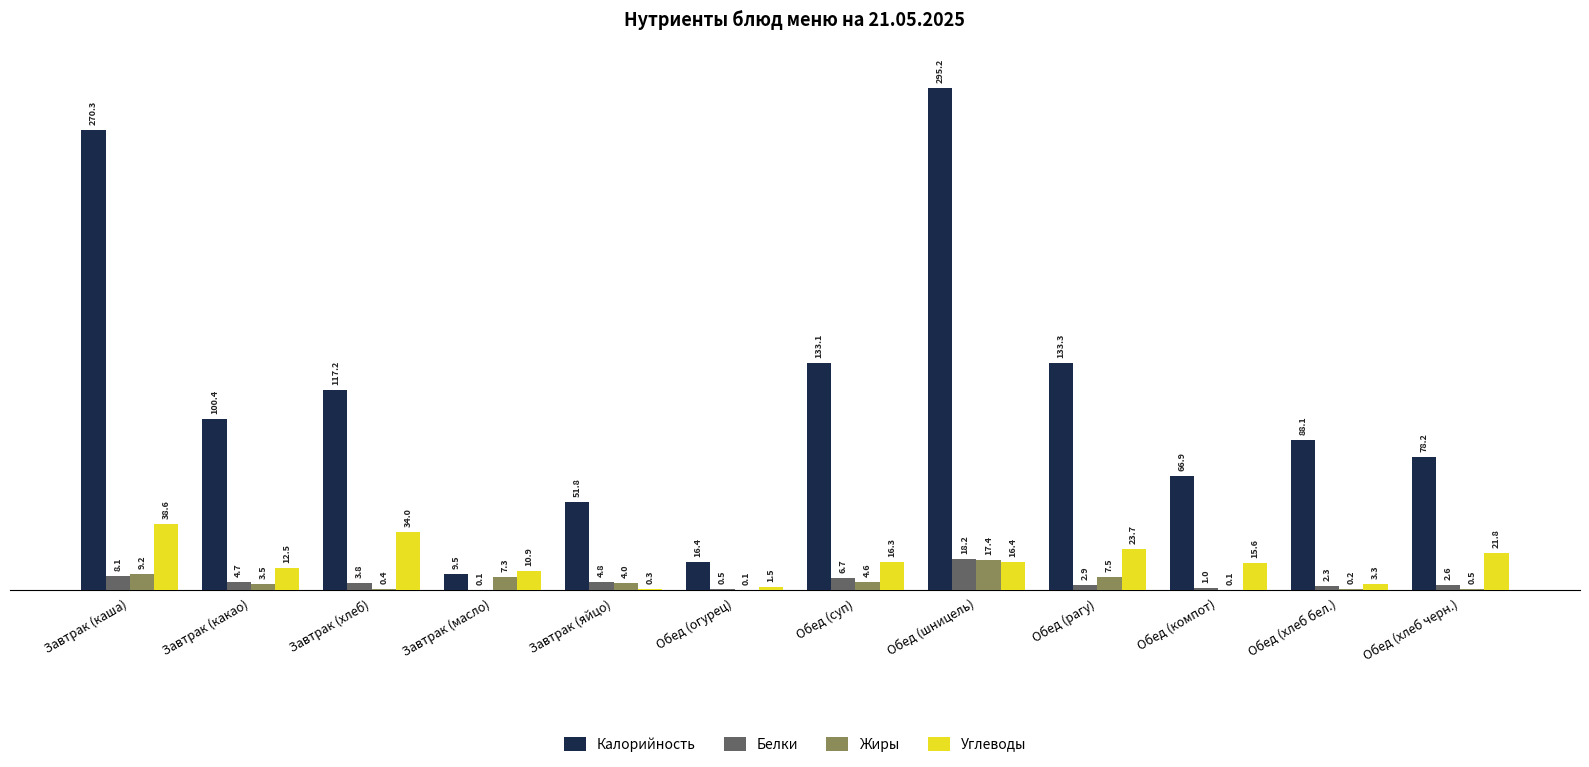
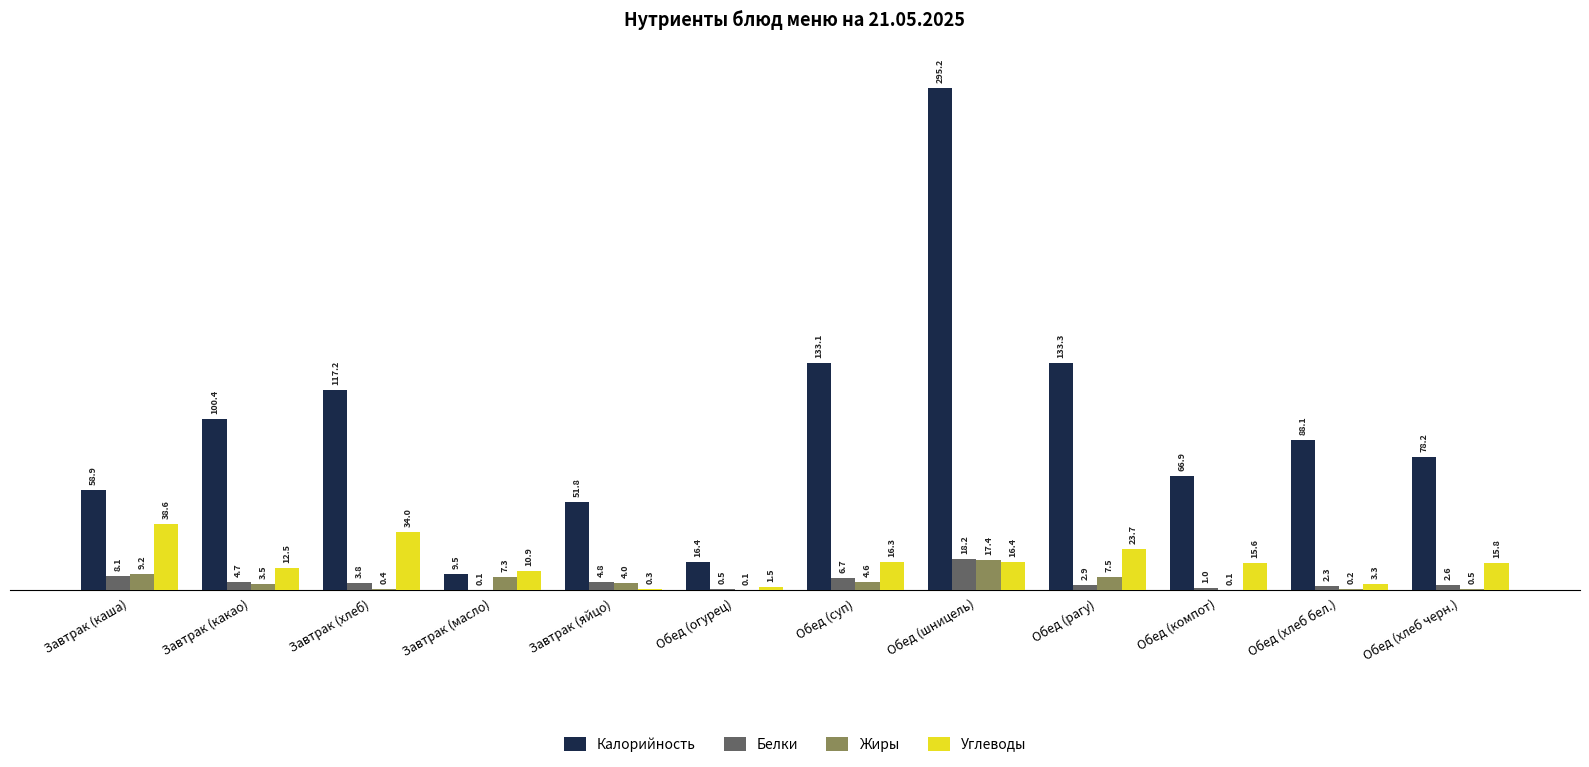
  {
    "Калорийность": {
-     "Завтрак (каша)": 270.3,
+     "Завтрак (каша)": 58.9,
      "Завтрак (какао)": 100.4,
      "Завтрак (хлеб)": 117.2,
      "Завтрак (масло)": 9.5,
      "Завтрак (яйцо)": 51.8,
      "Обед (огурец)": 16.4,
      "Обед (суп)": 133.1,
      "Обед (шницель)": 295.2,
      "Обед (рагу)": 133.3,
      "Обед (компот)": 66.9,
      "Обед (хлеб бел.)": 88.1,
      "Обед (хлеб черн.)": 78.2
    },
    "Углеводы": {
      "Завтрак (каша)": 38.6,
      "Завтрак (какао)": 12.5,
      "Завтрак (хлеб)": 34.0,
      "Завтрак (масло)": 10.9,
      "Завтрак (яйцо)": 0.3,
      "Обед (огурец)": 1.5,
      "Обед (суп)": 16.3,
      "Обед (шницель)": 16.4,
      "Обед (рагу)": 23.7,
      "Обед (компот)": 15.6,
      "Обед (хлеб бел.)": 3.3,
-     "Обед (хлеб черн.)": 21.8
+     "Обед (хлеб черн.)": 15.8
    }
  }
